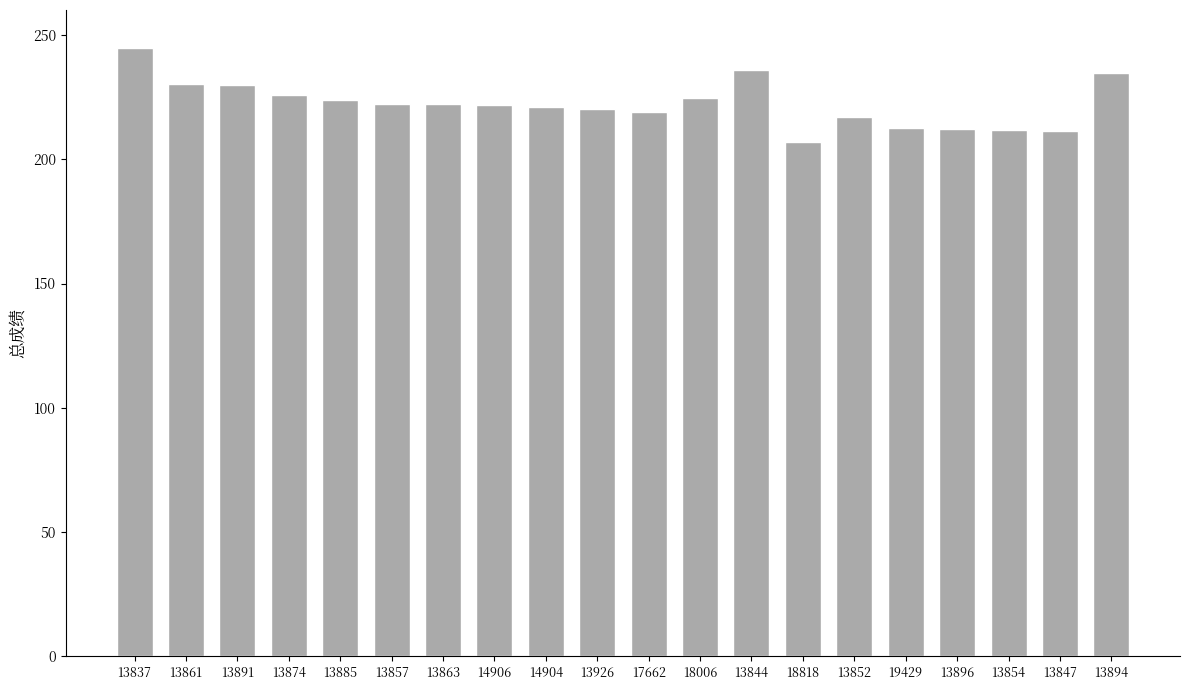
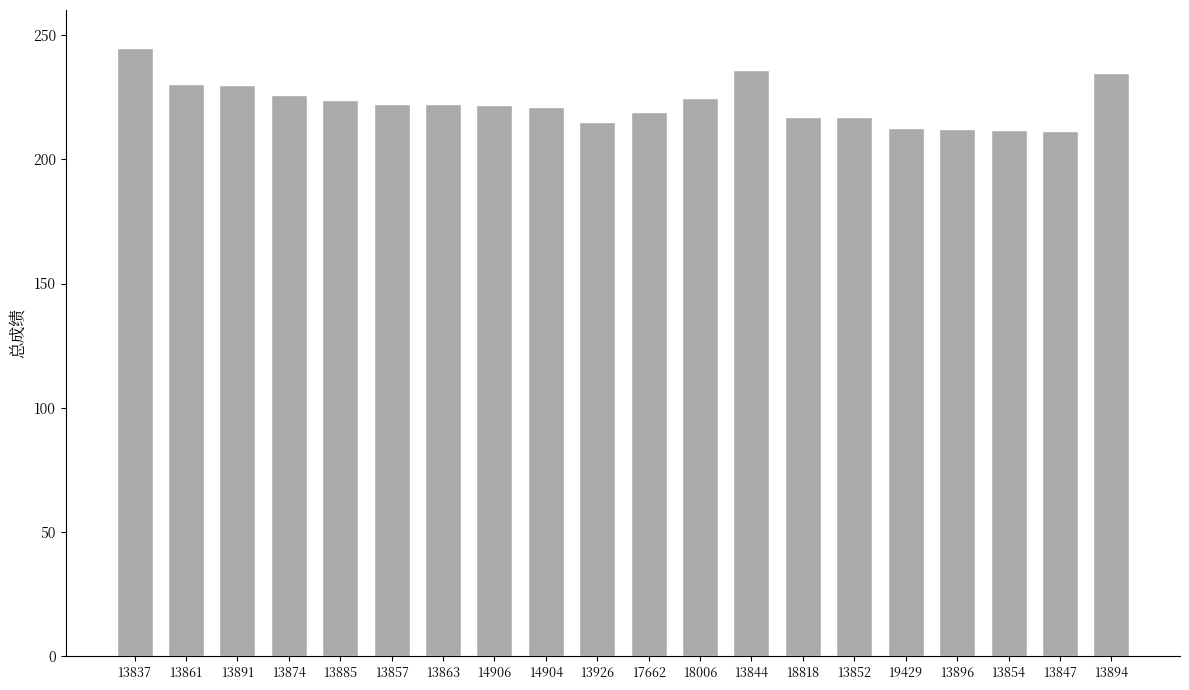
  {
    "13837": 245,
    "13861": 230,
    "13891": 230,
    "13874": 226,
    "13885": 224,
    "13857": 222,
    "13863": 222,
    "14906": 222,
    "14904": 221,
-   "13926": 220,
+   "13926": 215,
    "17662": 219,
    "18006": 225,
    "13844": 236,
-   "18818": 207,
+   "18818": 217,
    "13852": 217,
    "19429": 212,
    "13896": 212,
    "13854": 212,
    "13847": 211,
    "13894": 234
  }
